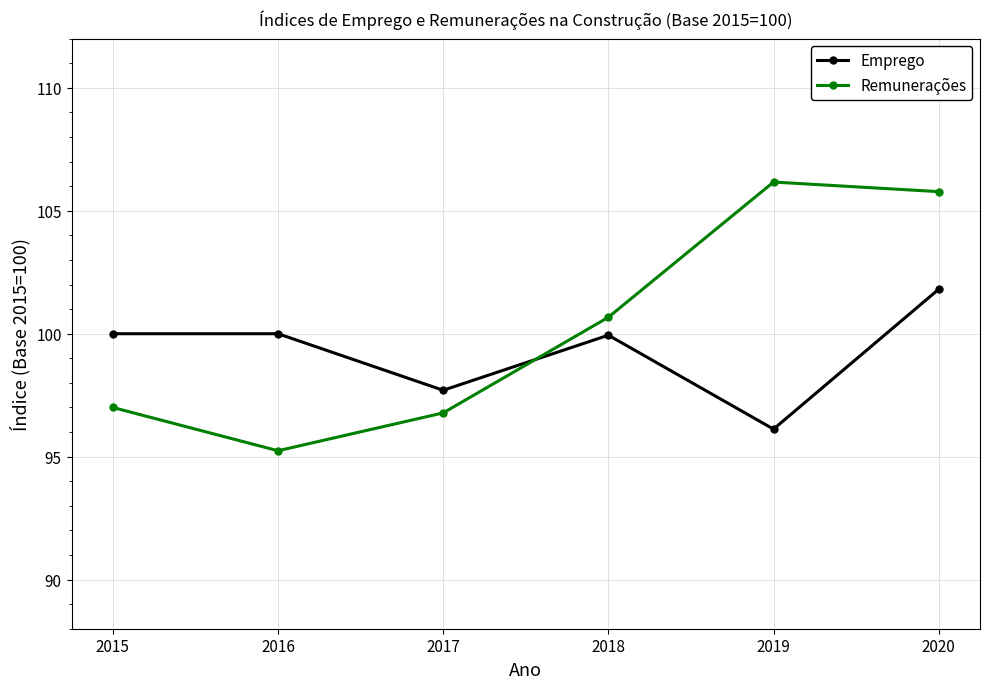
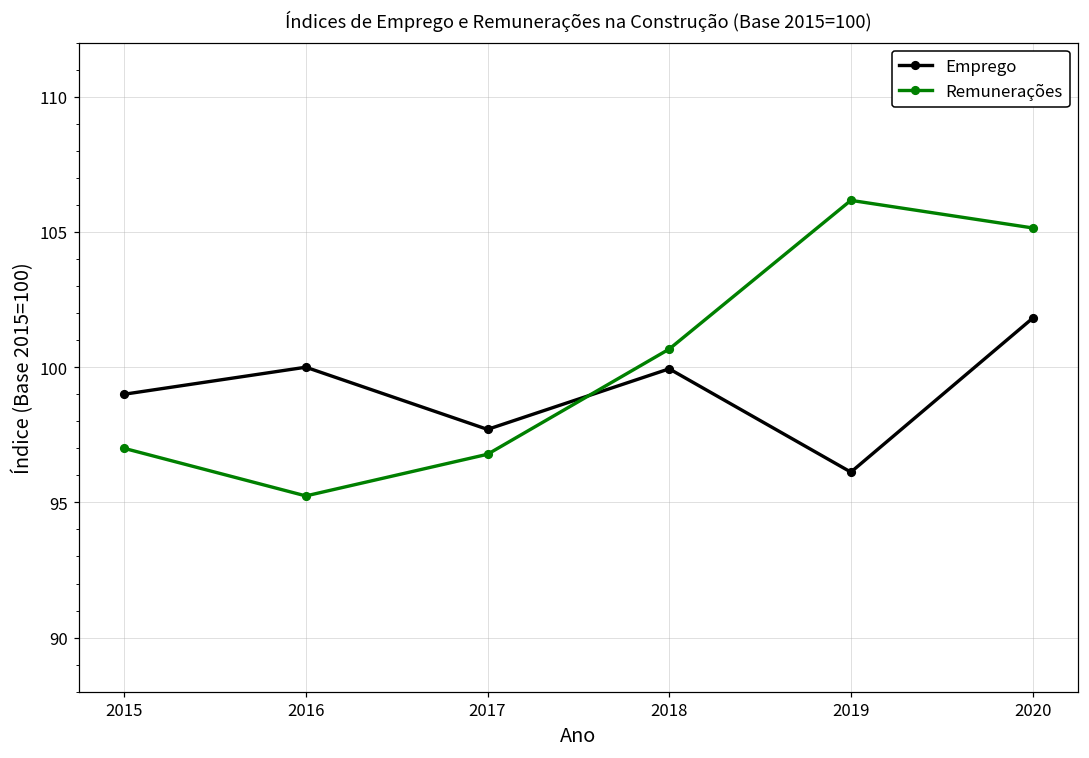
  {
    "Emprego": {
-     "2015": 100,
+     "2015": 99,
      "2016": 100,
      "2017": 97.7,
      "2018": 100,
      "2019": 96.1,
      "2020": 101.8
    },
    "Remunerações": {
      "2015": 97.0,
      "2016": 95.2,
      "2017": 96.8,
      "2018": 100.7,
      "2019": 106.2,
-     "2020": 105.8
+     "2020": 105.2
    }
  }
